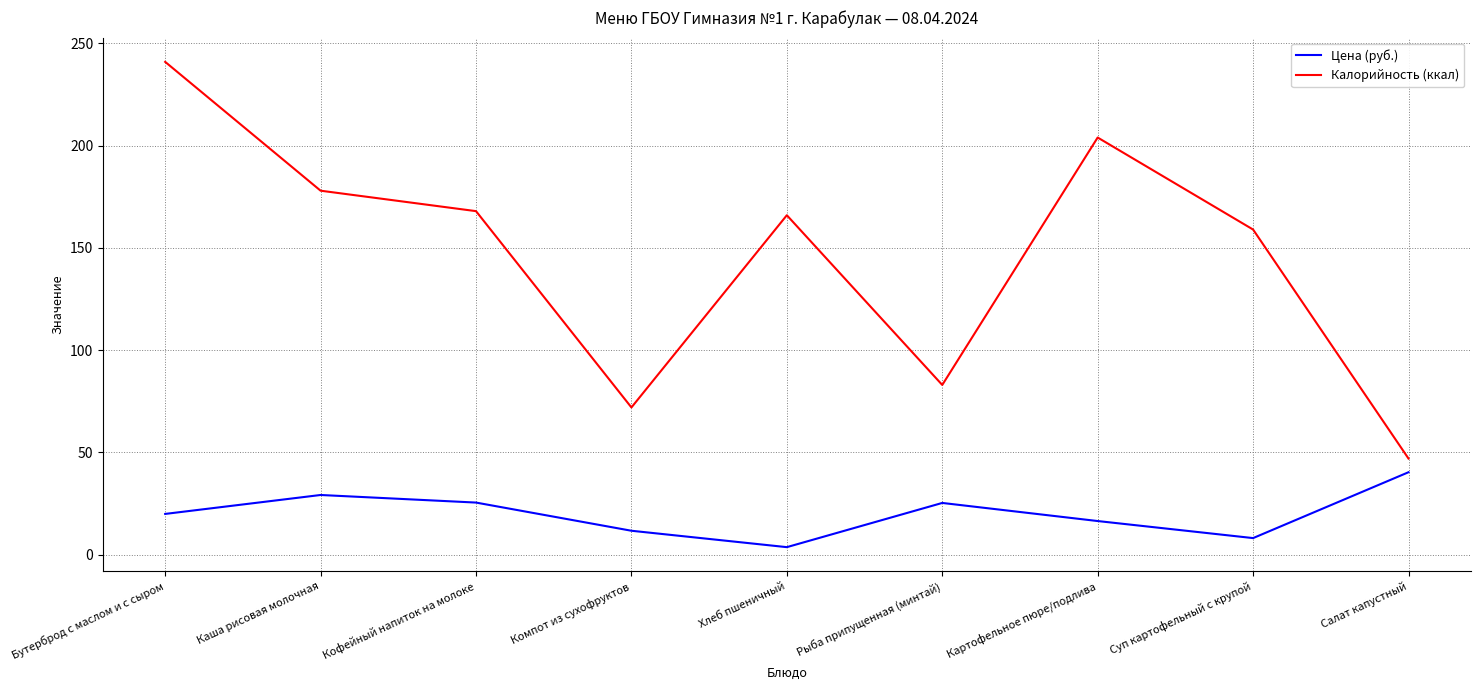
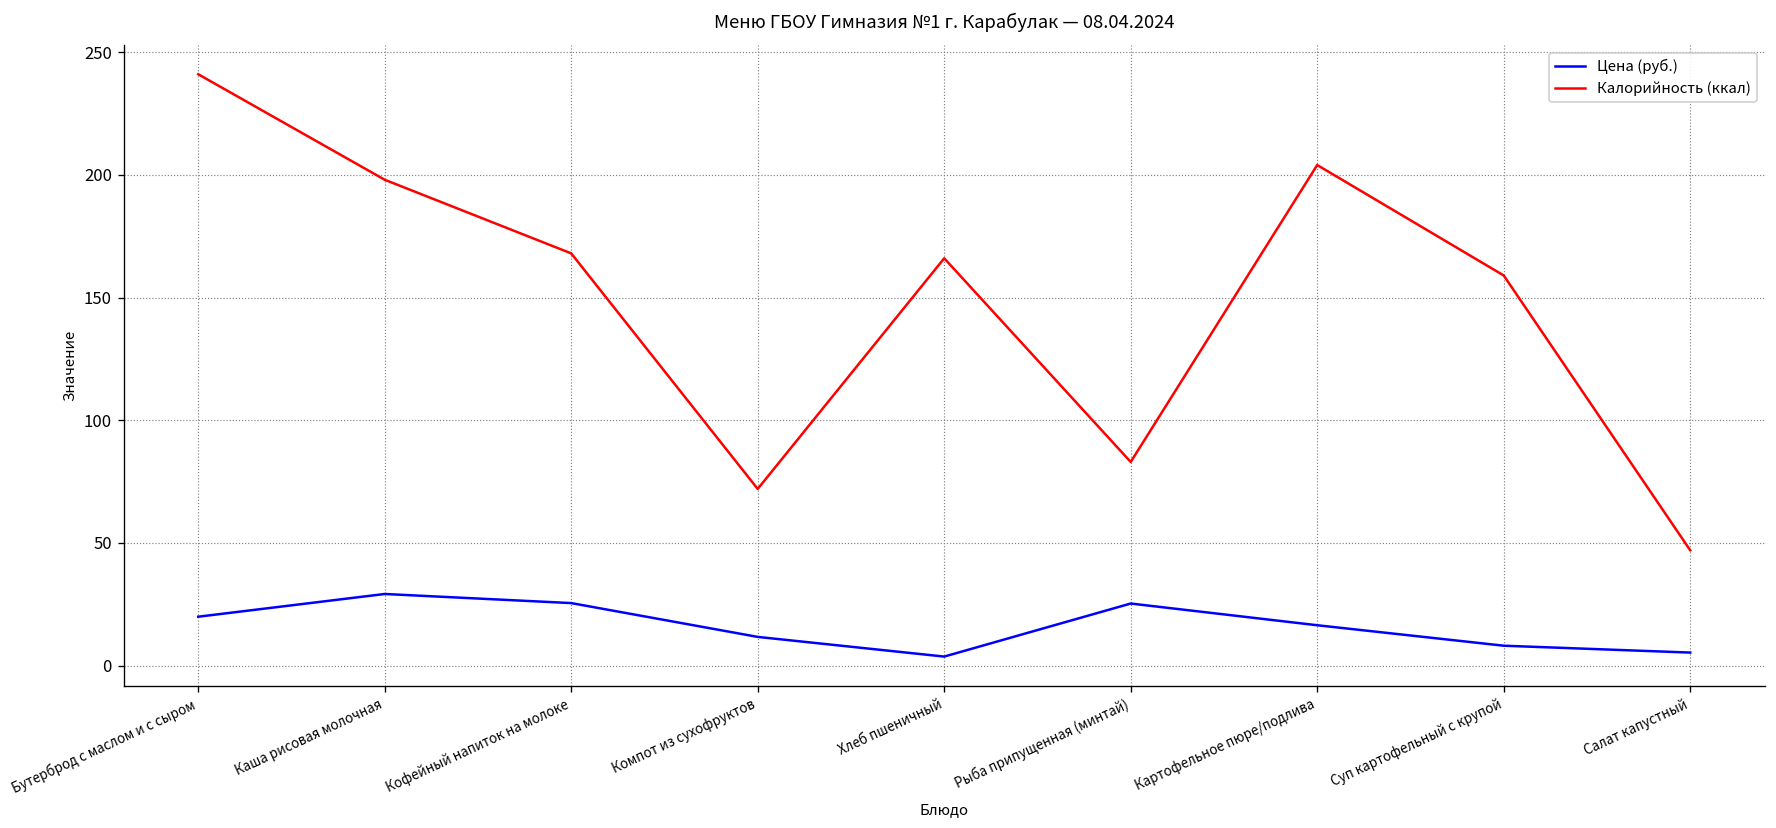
  {
    "Цена (руб.)": {
      "Бутерброд с маслом и с сыром": 20,
      "Каша рисовая молочная": 29,
      "Кофейный напиток на молоке": 25,
      "Компот из сухофруктов": 12,
      "Хлеб пшеничный": 4,
      "Рыба припущенная (минтай)": 25,
      "Картофельное пюре/подлива": 16,
      "Суп картофельный с крупой": 8,
-     "Салат капустный": 40
+     "Салат капустный": 5
    },
    "Калорийность (ккал)": {
      "Бутерброд с маслом и с сыром": 241,
-     "Каша рисовая молочная": 178,
+     "Каша рисовая молочная": 198,
      "Кофейный напиток на молоке": 168,
      "Компот из сухофруктов": 72,
      "Хлеб пшеничный": 166,
      "Рыба припущенная (минтай)": 83,
      "Картофельное пюре/подлива": 204,
      "Суп картофельный с крупой": 159,
      "Салат капустный": 47
    }
  }
